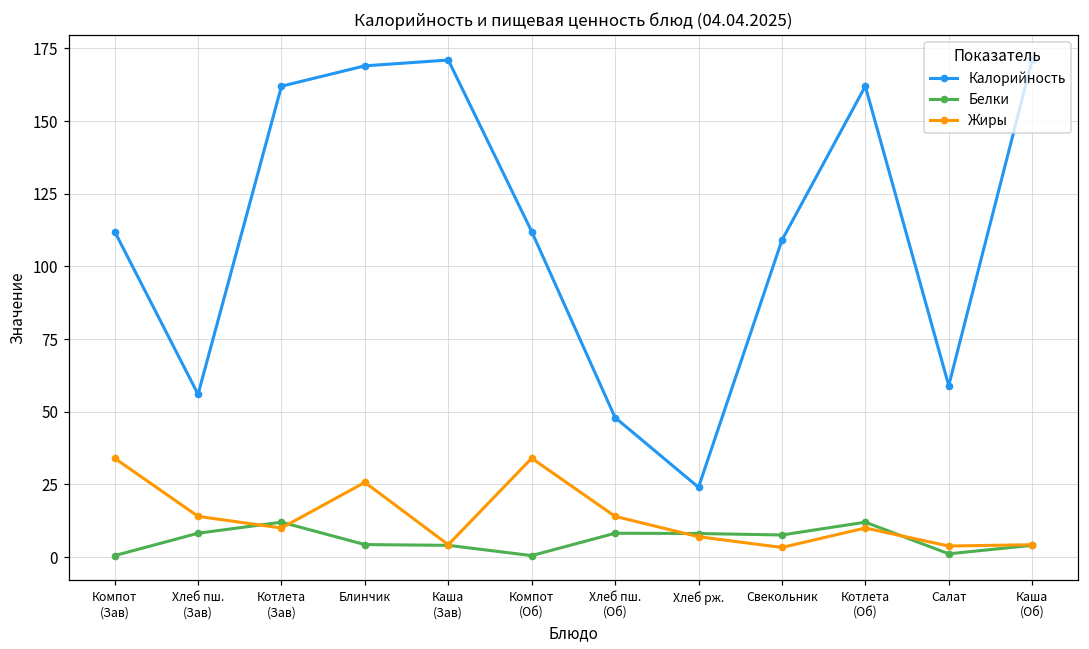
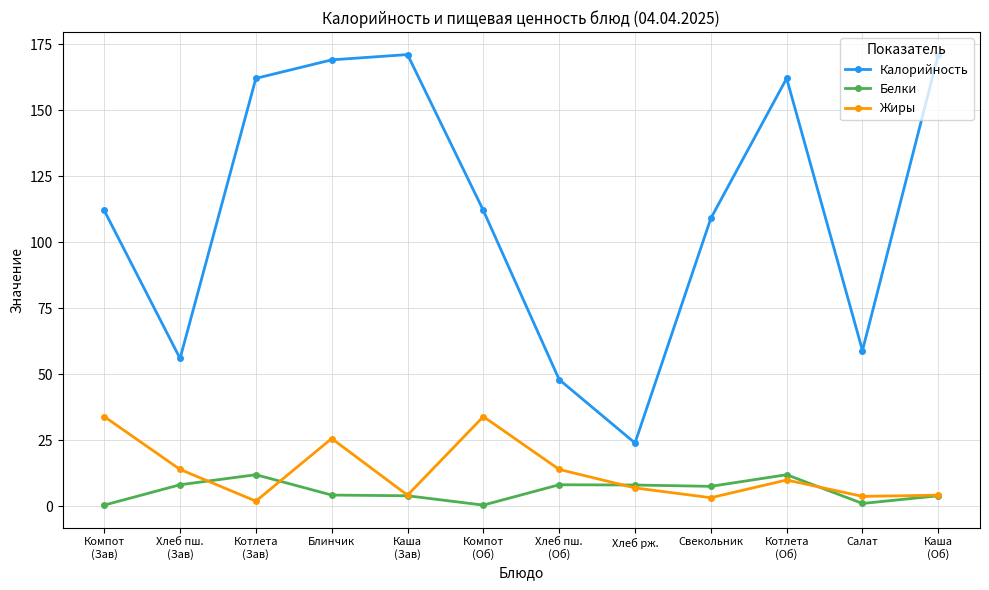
  {
    "Калорийность": {
      "Компот (Зав)": 112,
      "Хлеб пш. (Зав)": 56,
      "Котлета (Зав)": 162,
      "Блинчик": 169,
      "Каша (Зав)": 171,
      "Компот (Об)": 112,
      "Хлеб пш. (Об)": 48,
      "Хлеб рж.": 24,
      "Свекольник": 109,
      "Котлета (Об)": 162,
      "Салат": 59
    },
    "Белки": {
      "Компот (Зав)": 1,
      "Хлеб пш. (Зав)": 8,
      "Котлета (Зав)": 12,
      "Блинчик": 4,
      "Компот (Об)": 1,
      "Хлеб пш. (Об)": 8,
      "Хлеб рж.": 8,
      "Свекольник": 8,
      "Котлета (Об)": 12,
      "Салат": 1
    },
    "Жиры": {
      "Компот (Зав)": 34,
      "Хлеб пш. (Зав)": 14,
-     "Котлета (Зав)": 10,
+     "Котлета (Зав)": 2,
      "Блинчик": 26,
      "Компот (Об)": 34,
      "Хлеб пш. (Об)": 14,
      "Хлеб рж.": 7,
      "Свекольник": 3,
      "Котлета (Об)": 10,
      "Салат": 4
    }
  }
